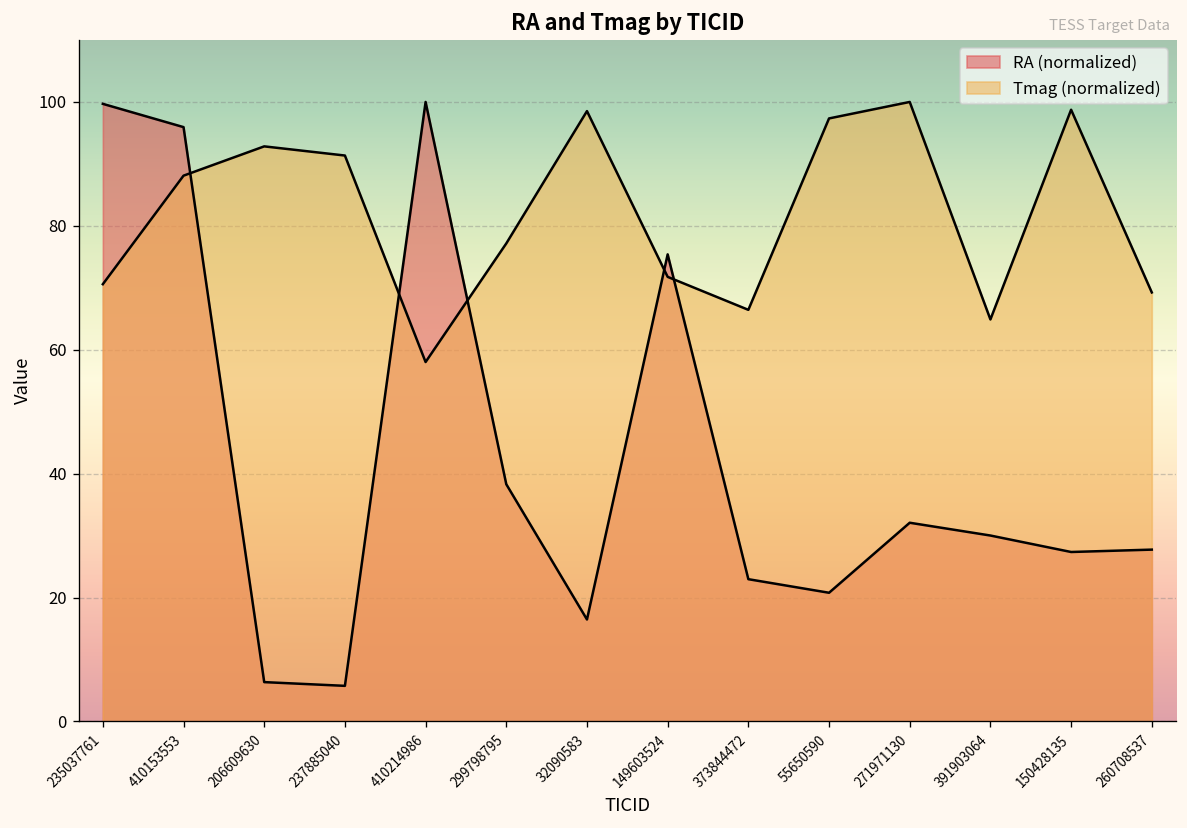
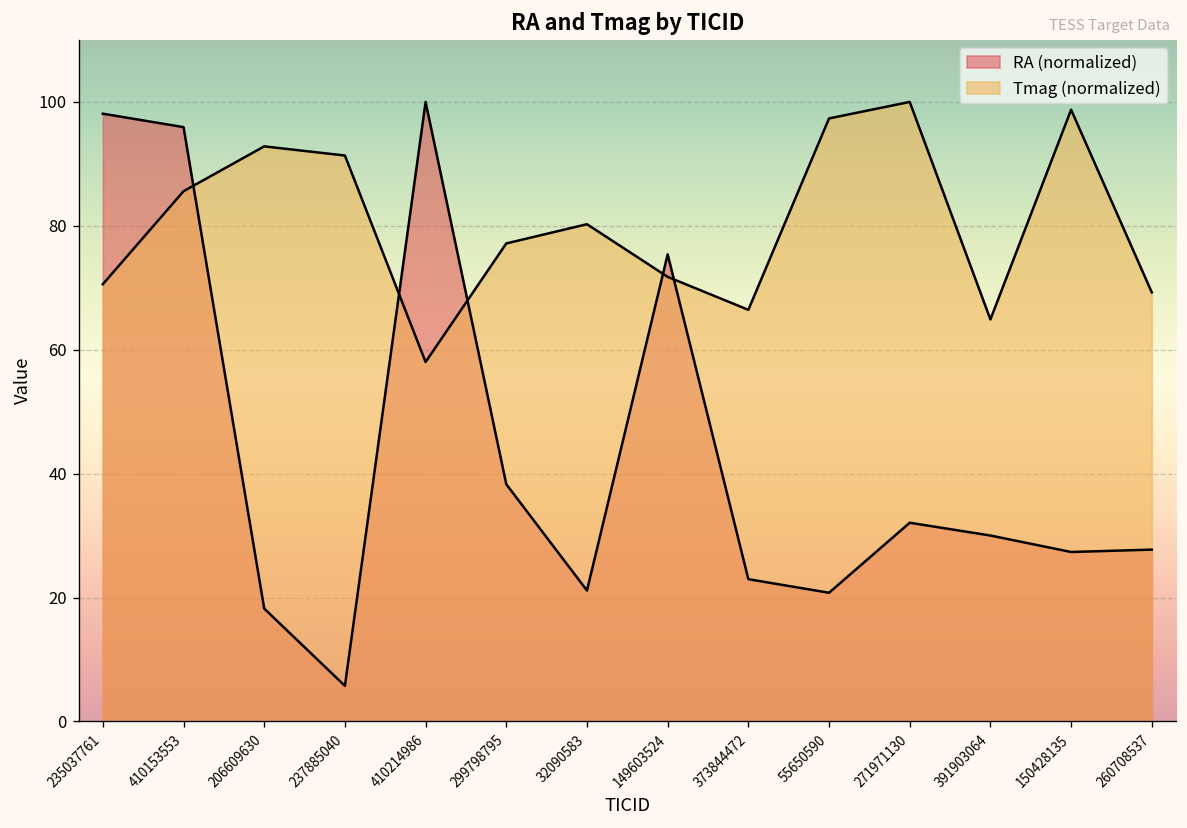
  {
    "RA (normalized)": {
-     "235037761": 100,
+     "235037761": 98,
      "410153553": 96,
-     "206609630": 6,
+     "206609630": 18,
      "237885040": 6,
      "410214986": 100,
      "299798795": 38,
-     "32090583": 16,
+     "32090583": 21,
      "149603524": 75,
      "373844472": 23,
      "55650590": 21,
      "271971130": 32,
      "391903064": 30,
      "150428135": 27,
      "260708537": 28
    },
    "Tmag (normalized)": {
      "235037761": 71,
-     "410153553": 88,
+     "410153553": 86,
      "206609630": 93,
      "237885040": 91,
      "410214986": 58,
      "299798795": 77,
-     "32090583": 99,
+     "32090583": 80,
      "149603524": 72,
      "373844472": 66,
      "55650590": 97,
      "271971130": 100,
      "391903064": 65,
      "150428135": 99,
      "260708537": 69
    }
  }
